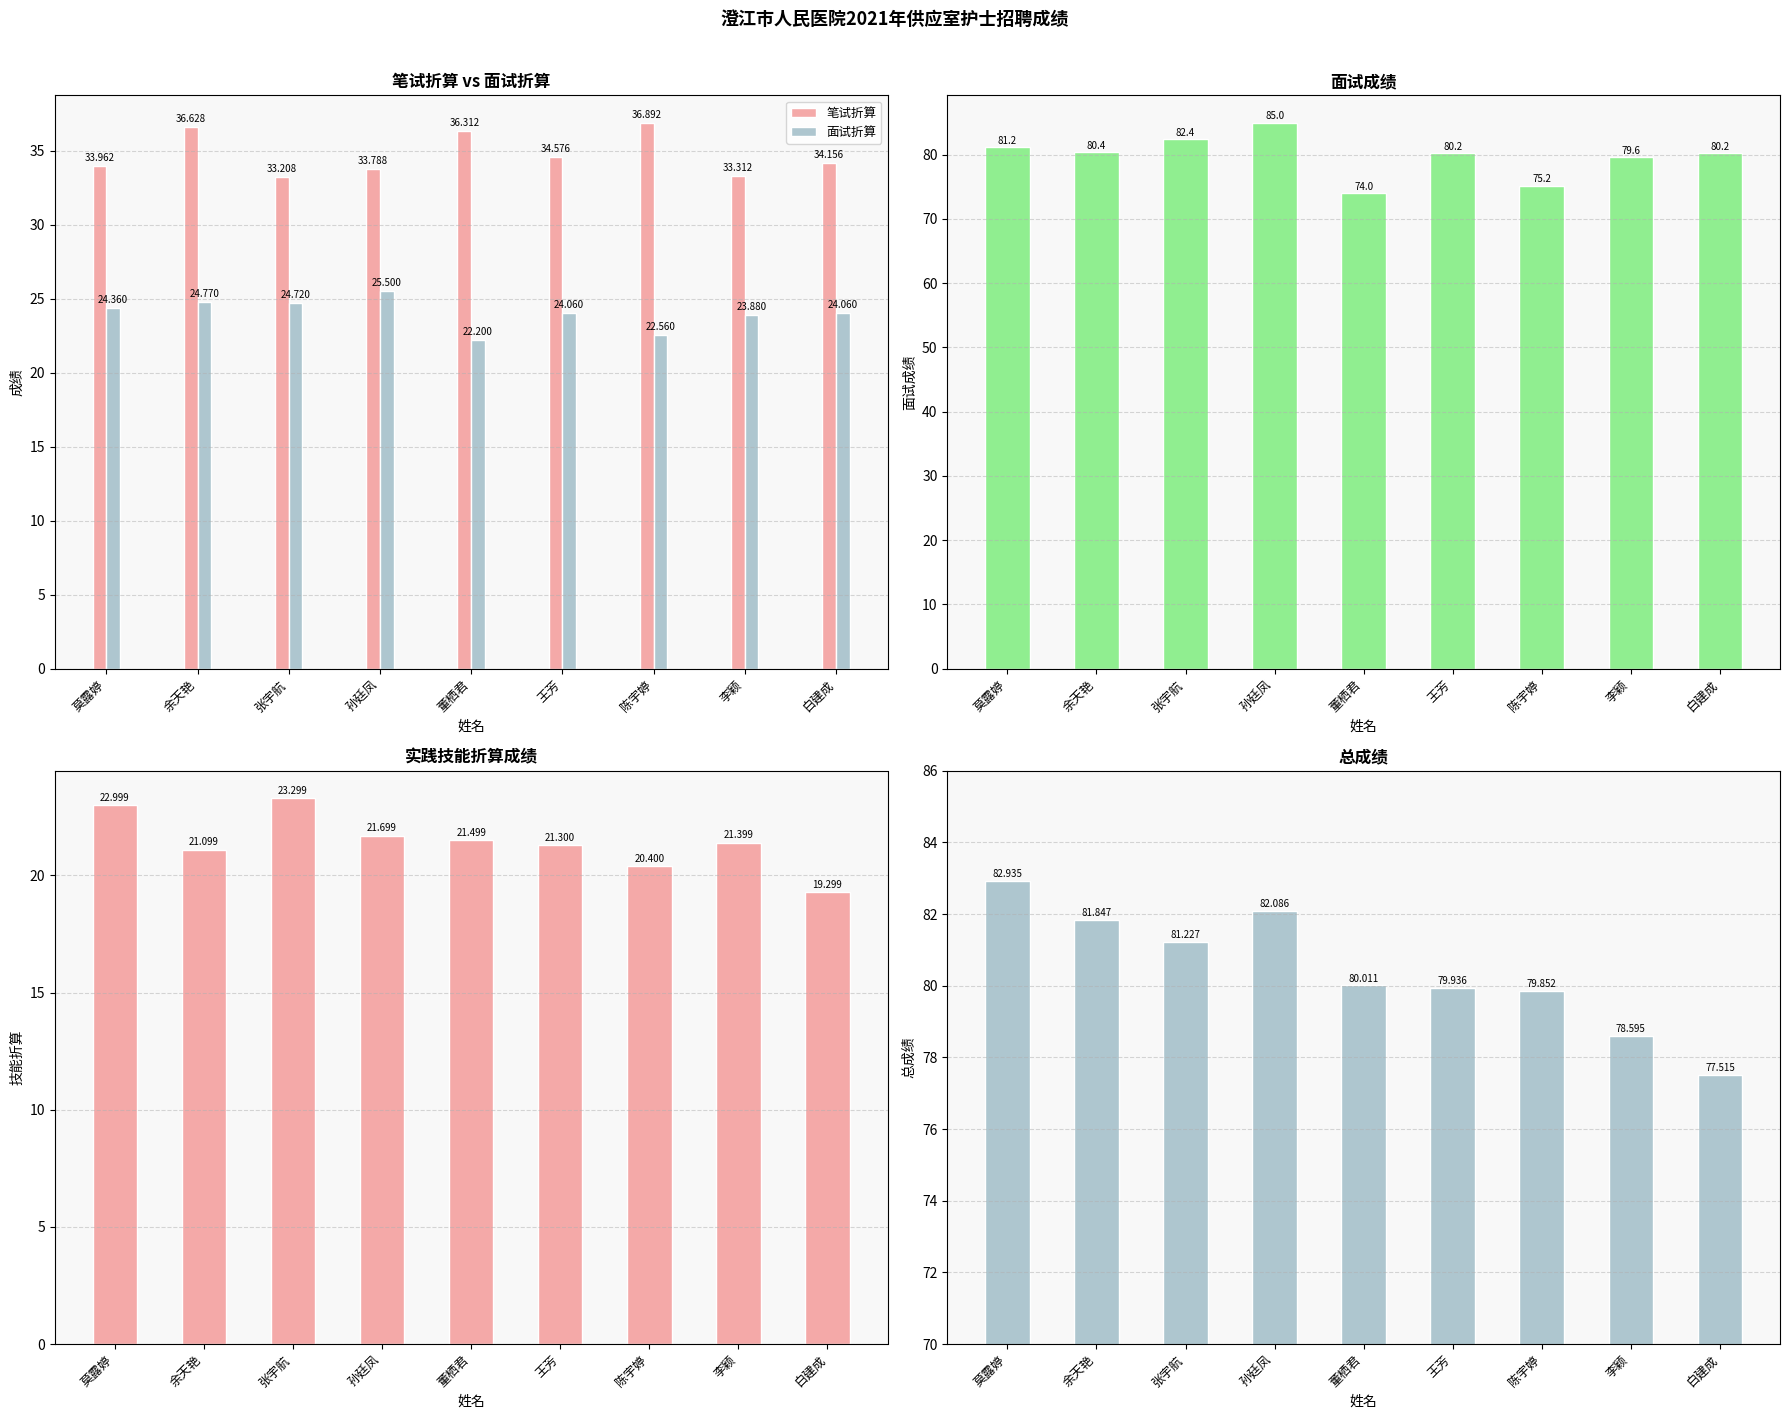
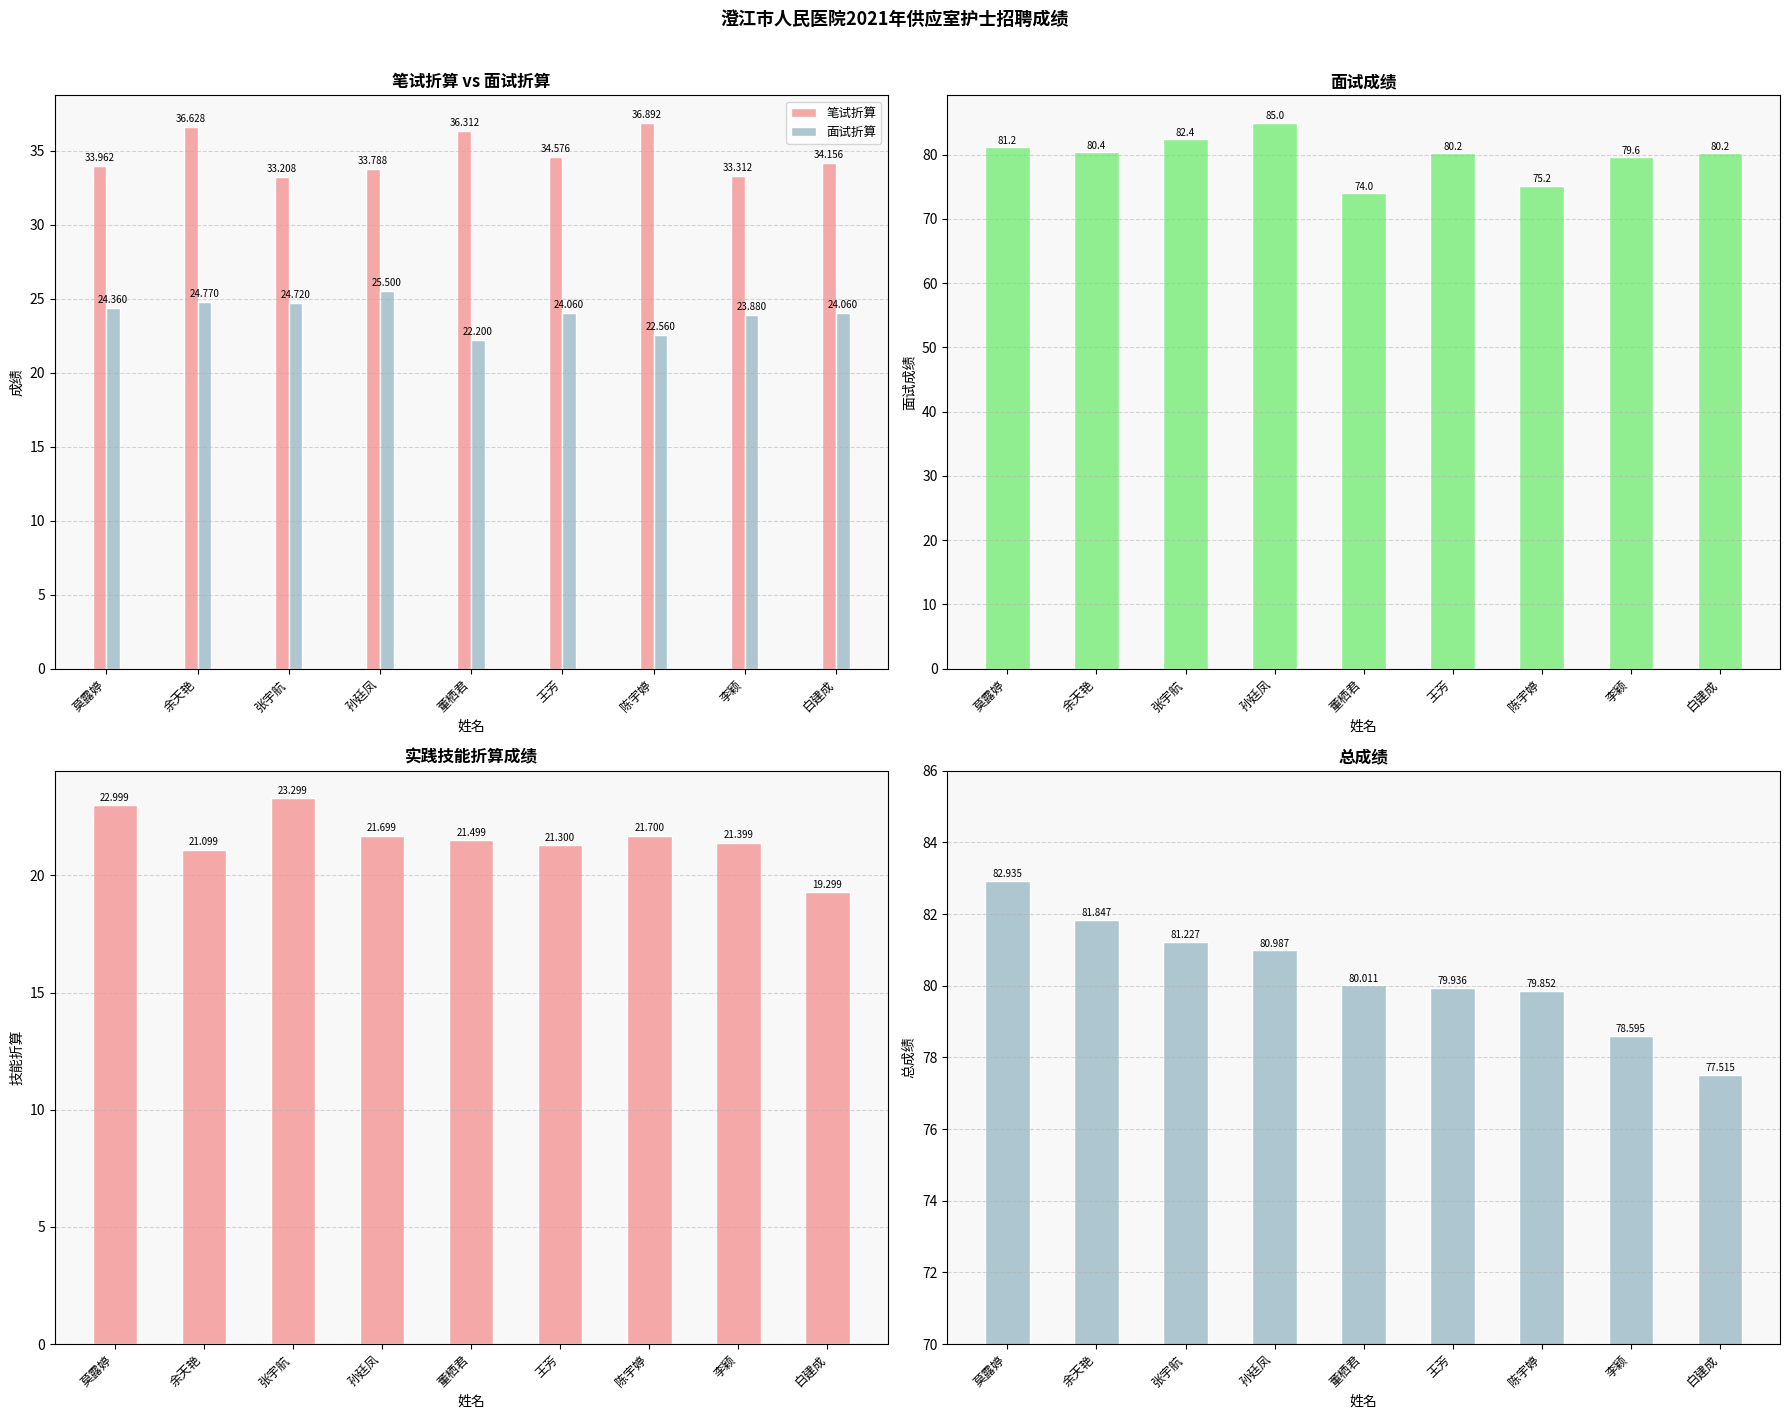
  {
    "笔试折算 vs 面试折算": {
      "笔试折算": {
        "莫露婷": 33.962,
        "余天艳": 36.628,
        "张宇航": 33.208,
        "孙廷凤": 33.788,
        "董栖君": 36.312,
        "王芳": 34.576,
        "陈宇婷": 36.892,
        "李颖": 33.312,
        "白建成": 34.156
      },
      "面试折算": {
        "莫露婷": 24.360,
        "余天艳": 24.770,
        "张宇航": 24.720,
        "孙廷凤": 25.500,
        "董栖君": 22.200,
        "王芳": 24.060,
        "陈宇婷": 22.560,
        "李颖": 23.880,
        "白建成": 24.060
      }
    },
    "面试成绩": {
      "莫露婷": 81.2,
      "余天艳": 80.4,
      "张宇航": 82.4,
      "孙廷凤": 85.0,
      "董栖君": 74.0,
      "王芳": 80.2,
      "陈宇婷": 75.2,
      "李颖": 79.6,
      "白建成": 80.2
    },
    "实践技能折算成绩": {
      "莫露婷": 22.999,
      "余天艳": 21.099,
      "张宇航": 23.299,
      "孙廷凤": 21.699,
      "董栖君": 21.499,
      "王芳": 21.300,
-     "陈宇婷": 20.400,
+     "陈宇婷": 21.700,
      "李颖": 21.399,
      "白建成": 19.299
    },
    "总成绩": {
      "莫露婷": 82.935,
      "余天艳": 81.847,
      "张宇航": 81.227,
-     "孙廷凤": 82.086,
+     "孙廷凤": 80.987,
      "董栖君": 80.011,
      "王芳": 79.936,
      "陈宇婷": 79.852,
      "李颖": 78.595,
      "白建成": 77.515
    }
  }
